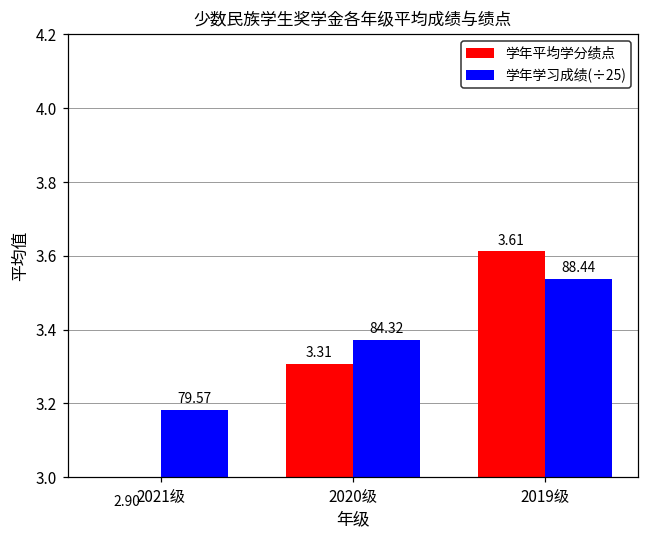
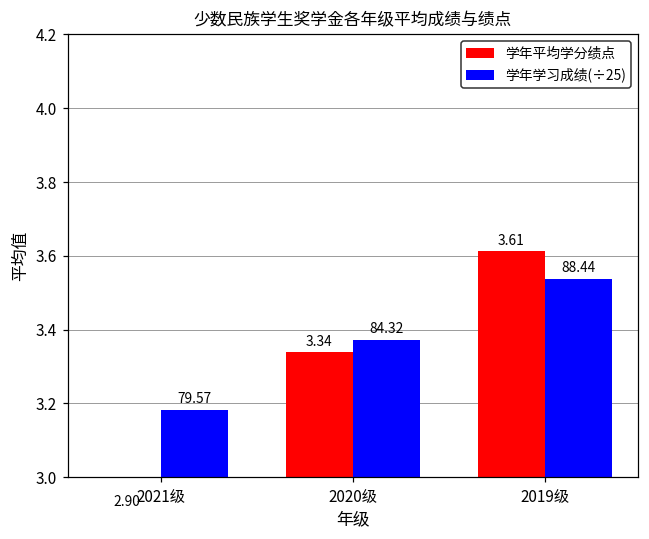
  {
    "学年平均学分绩点": {
-     "2020级": 3.31,
+     "2020级": 3.34,
      "2019级": 3.61
    }
  }
